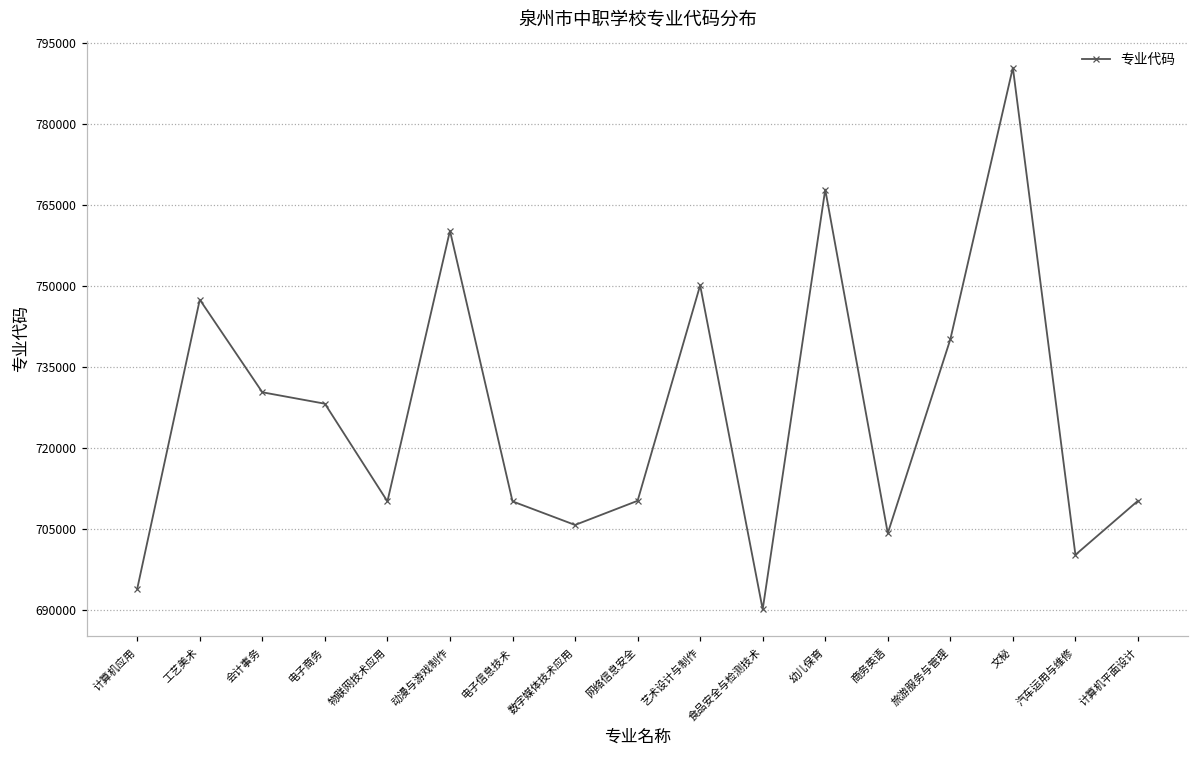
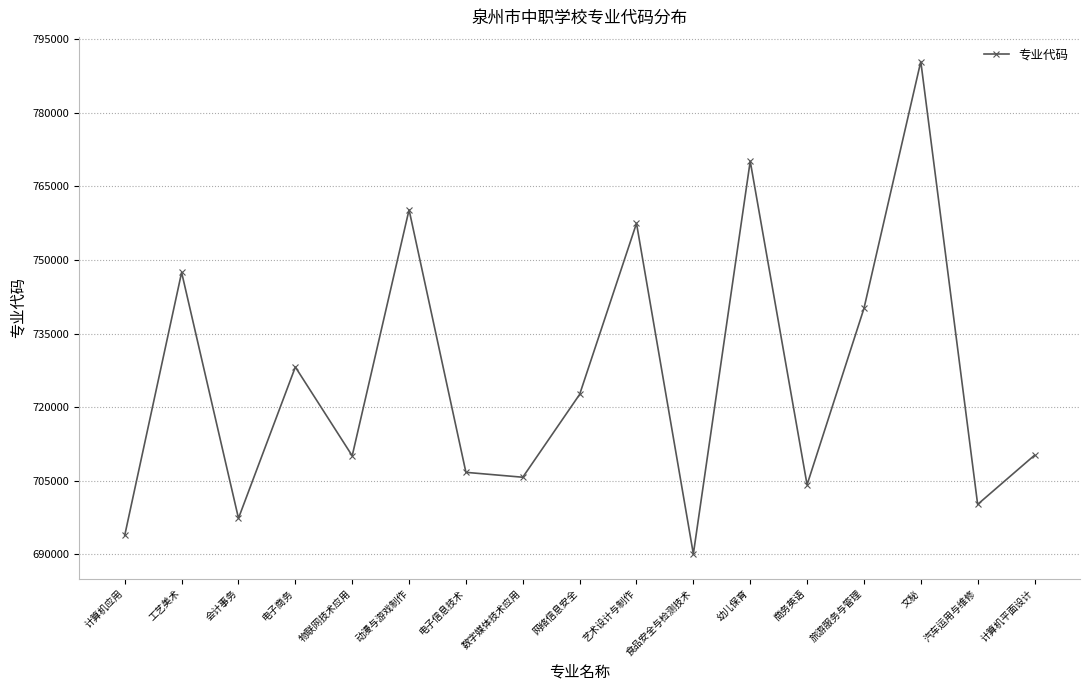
  {
    "计算机应用": 694000,
    "工艺美术": 747000,
-   "会计事务": 730000,
+   "会计事务": 697000,
    "电子商务": 728000,
    "物联网技术应用": 710000,
    "动漫与游戏制作": 760000,
-   "电子信息技术": 710000,
+   "电子信息技术": 707000,
    "数字媒体技术应用": 706000,
-   "网络信息安全": 710000,
-   "艺术设计与制作": 750000,
+   "网络信息安全": 723000,
+   "艺术设计与制作": 757000,
    "食品安全与检测技术": 690000,
-   "幼儿保育": 768000,
+   "幼儿保育": 770000,
    "商务英语": 704000,
    "旅游服务与管理": 740000,
    "文秘": 790000,
    "汽车运用与维修": 700000,
    "计算机平面设计": 710000
  }
